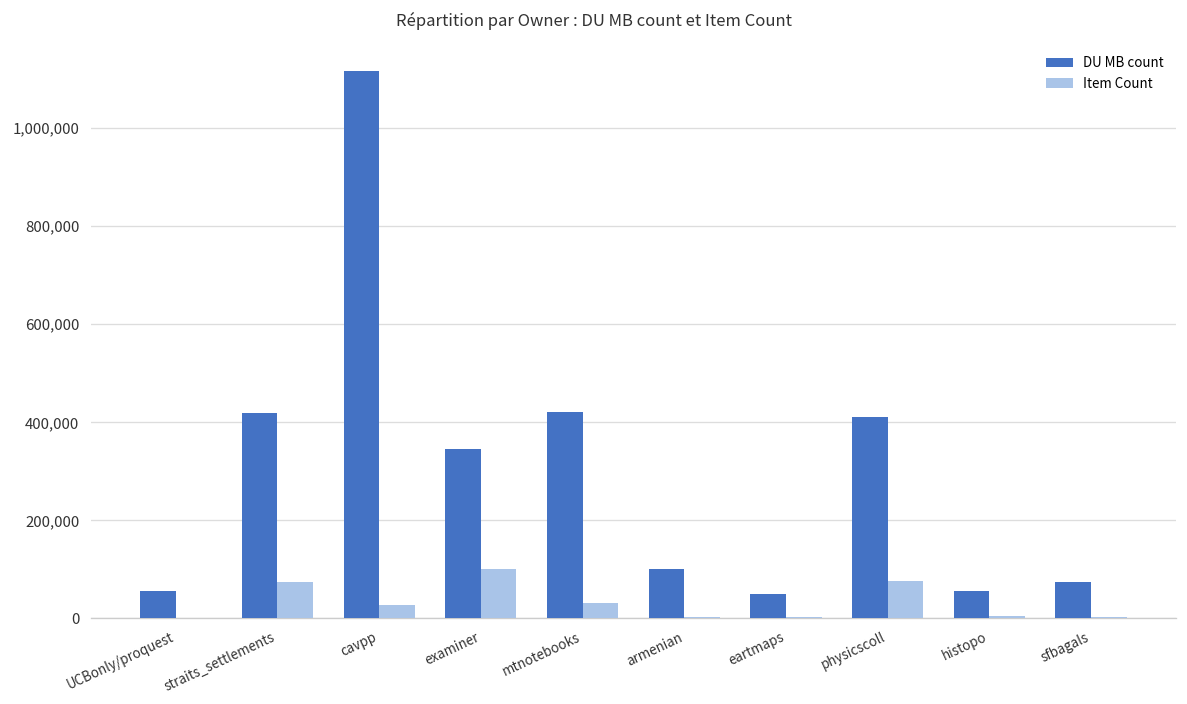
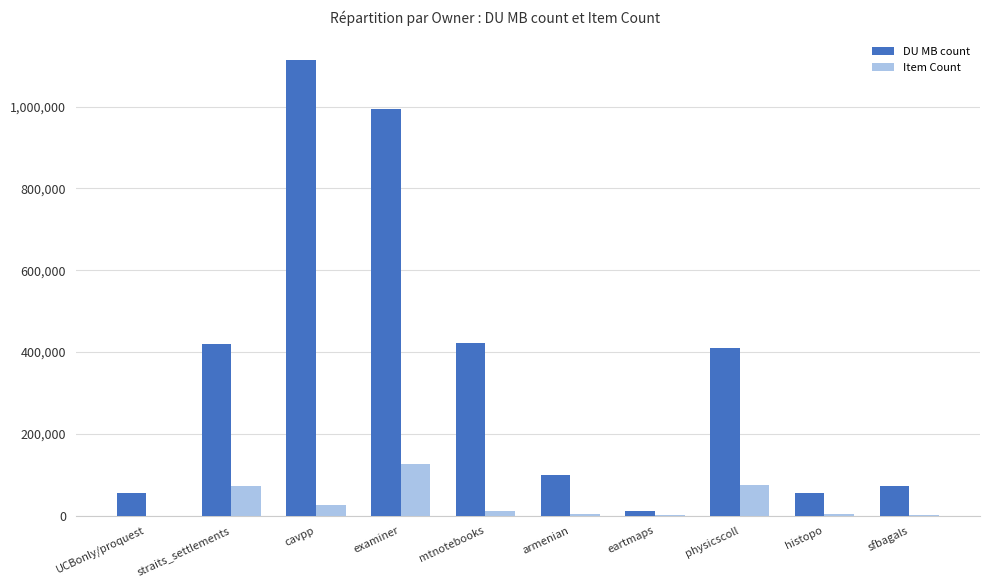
  {
    "DU MB count": {
      "UCBonly/proquest": "60,000",
      "straits_settlements": "420,000",
      "cavpp": "1,110,000",
-     "examiner": "340,000",
+     "examiner": "990,000",
      "mtnotebooks": "420,000",
      "armenian": "100,000",
-     "eartmaps": "50,000",
+     "eartmaps": "10,000",
      "physicscoll": "410,000",
      "histopo": "50,000",
      "sfbagals": "70,000"
    },
    "Item Count": {
      "straits_settlements": "70,000",
      "cavpp": "30,000",
-     "examiner": "100,000",
-     "mtnotebooks": "30,000",
+     "examiner": "120,000",
+     "mtnotebooks": "10,000",
      "physicscoll": "80,000"
    }
  }
